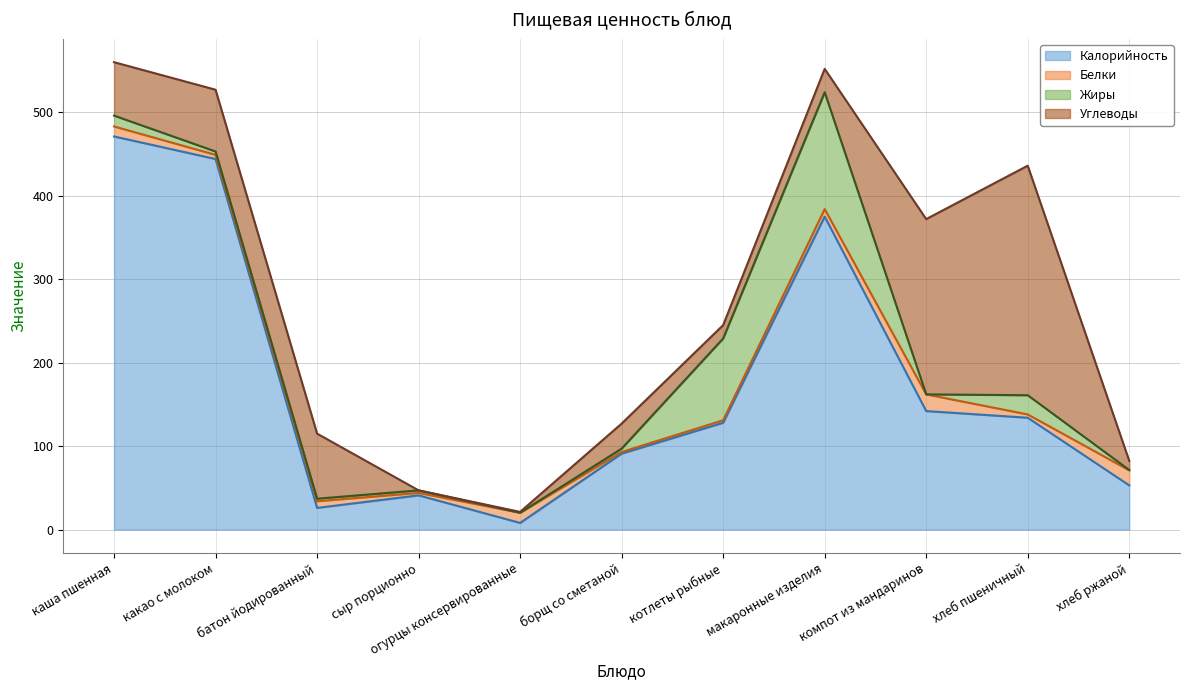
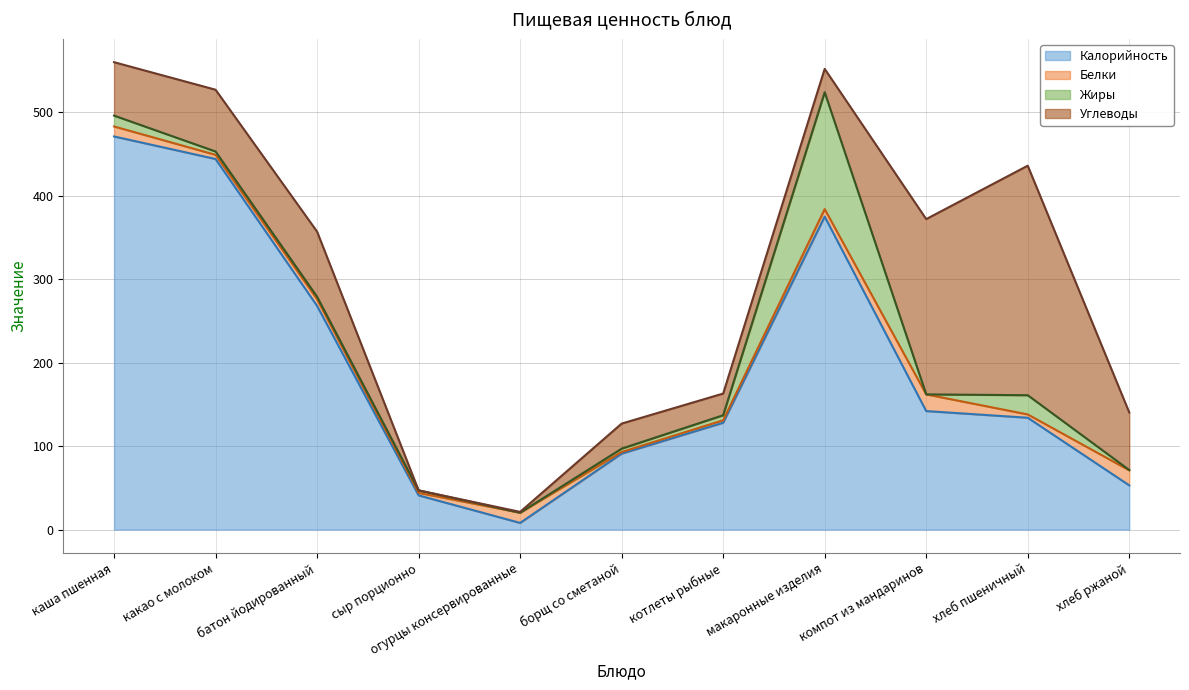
  {
    "Калорийность": {
      "каша пшенная": 470,
      "какао с молоком": 440,
-     "батон йодированный": 30,
+     "батон йодированный": 270,
      "огурцы консервированные": 10,
      "макаронные изделия": 380,
      "компот из мандаринов": 140,
      "хлеб пшеничный": 130,
      "хлеб ржаной": 50
    },
    "Белки": {
      "каша пшенная": 10,
      "какао с молоком": 10,
      "макаронные изделия": 10,
      "хлеб пшеничный": 0
    },
    "Жиры": {
      "каша пшенная": 10,
      "какао с молоком": 0,
      "борщ со сметаной": 0,
-     "котлеты рыбные": 100,
+     "котлеты рыбные": 10,
      "макаронные изделия": 140,
      "хлеб пшеничный": 20
    },
    "Углеводы": {
      "каша пшенная": 60,
      "какао с молоком": 70,
      "батон йодированный": 80,
      "борщ со сметаной": 30,
-     "котлеты рыбные": 20,
+     "котлеты рыбные": 30,
      "макаронные изделия": 30,
      "компот из мандаринов": 210,
      "хлеб пшеничный": 280,
-     "хлеб ржаной": 10
+     "хлеб ржаной": 70
    }
  }
